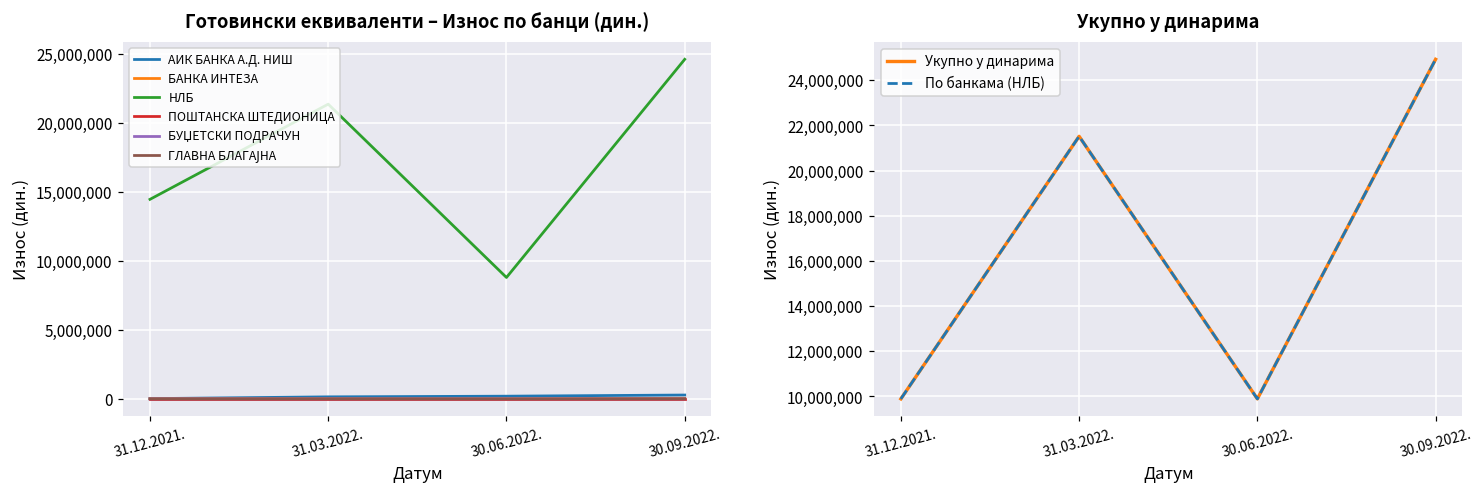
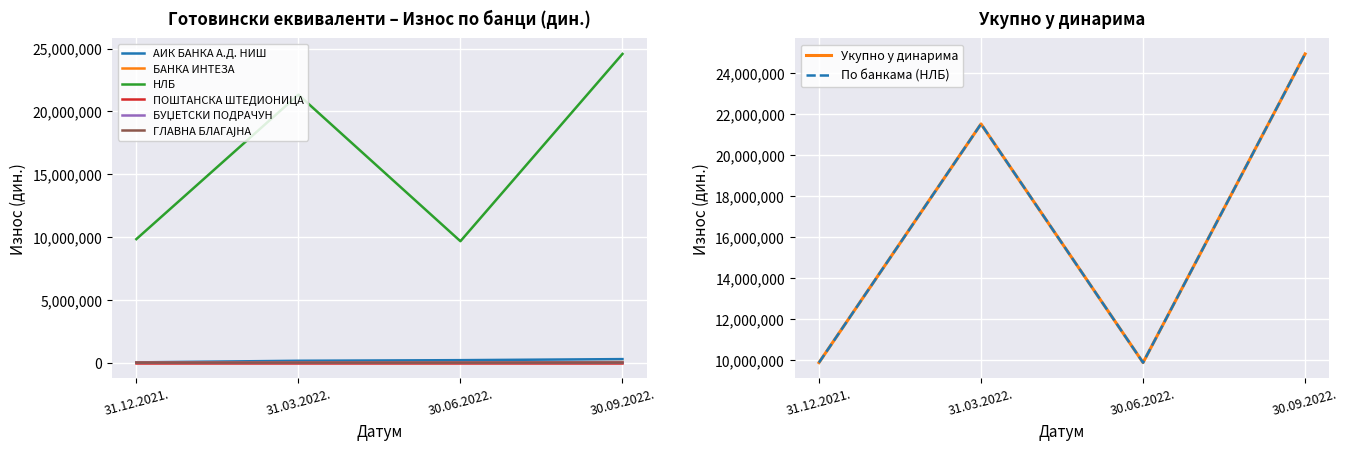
  {
    "Готовински еквиваленти – Износ по банци (дин.)": {
      "АИК БАНКА А.Д. НИШ": {
        "30.09.2022.": "300,000"
      },
      "ГЛАВНА БЛАГАЈНА": {
        "30.09.2022.": "0"
      },
      "НЛБ": {
-       "31.12.2021.": "14,400,000",
-       "30.06.2022.": "8,800,000",
+       "31.12.2021.": "9,800,000",
+       "30.06.2022.": "9,700,000",
        "30.09.2022.": "24,600,000"
      }
    },
    "Укупно у динарима": {
      "31.12.2021.": "9,900,000",
      "31.03.2022.": "21,500,000",
      "30.06.2022.": "9,900,000",
      "30.09.2022.": "24,900,000"
    }
  }
